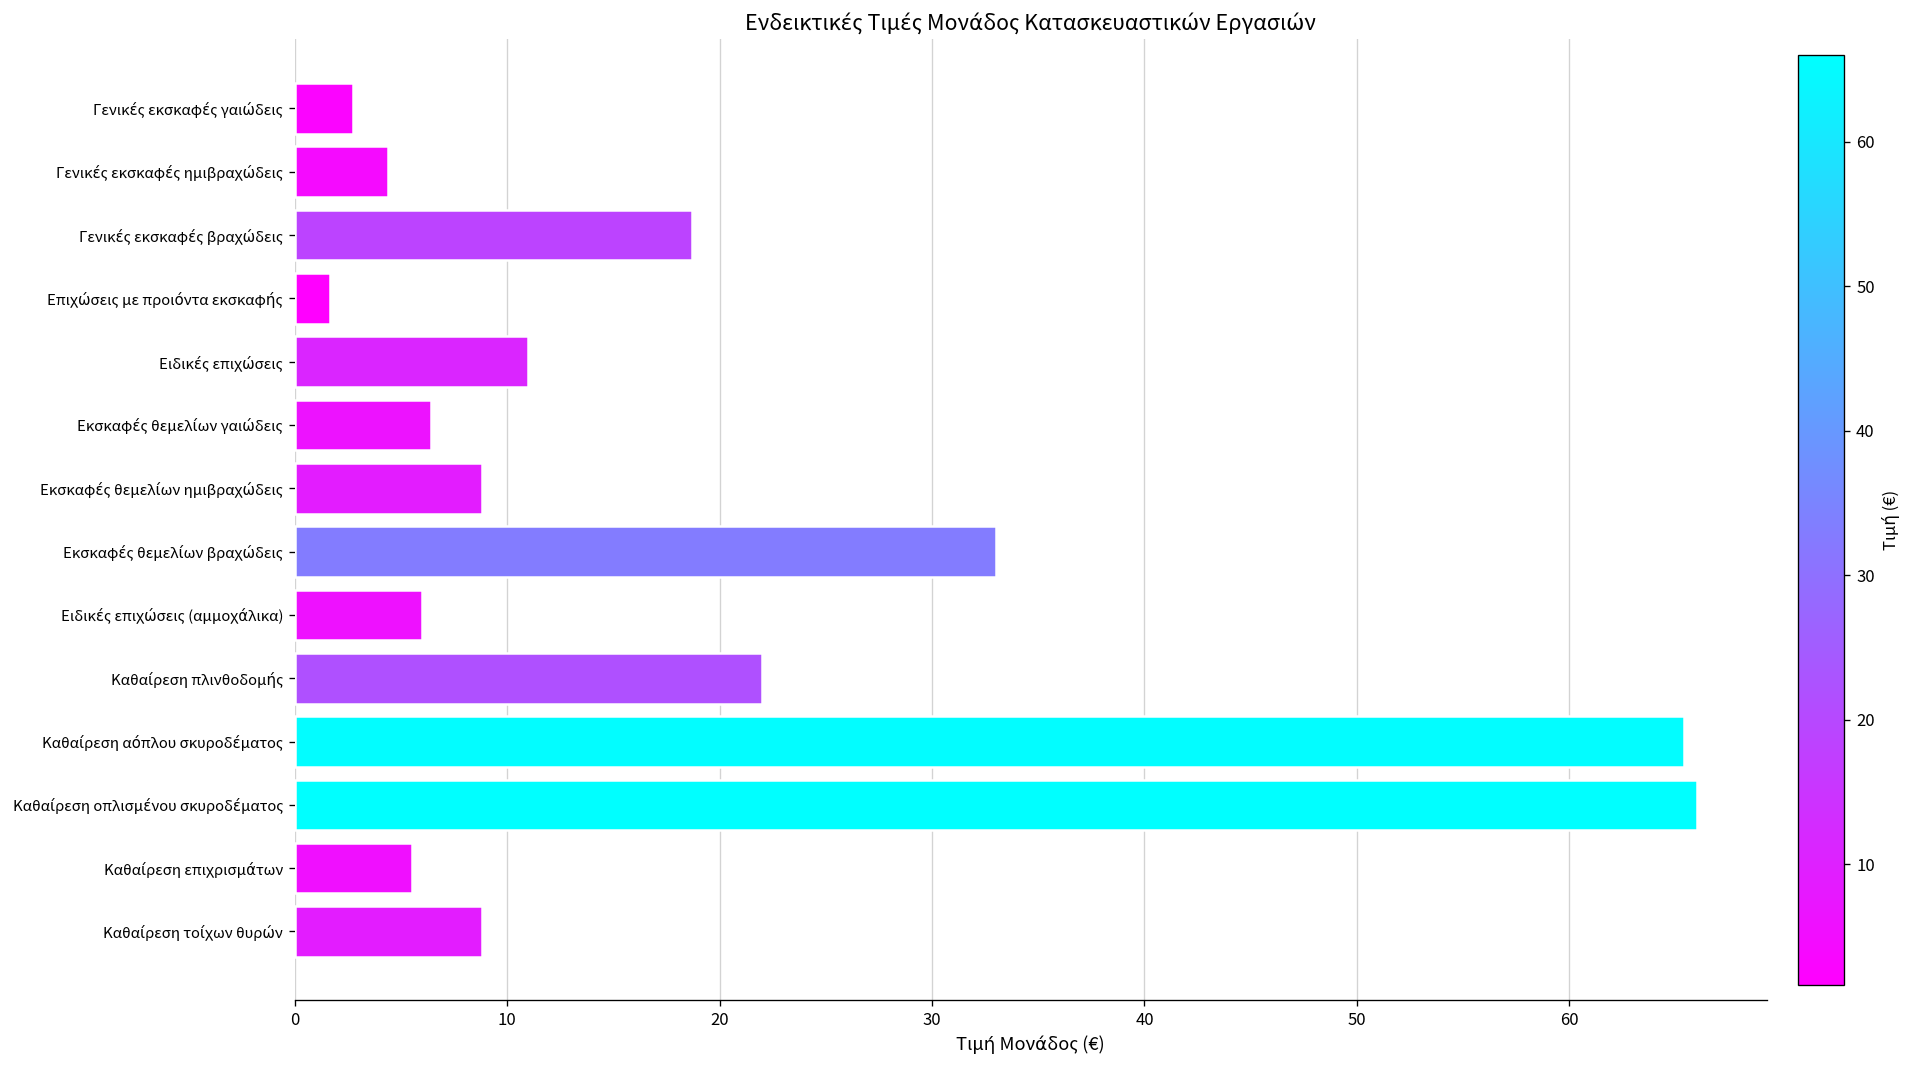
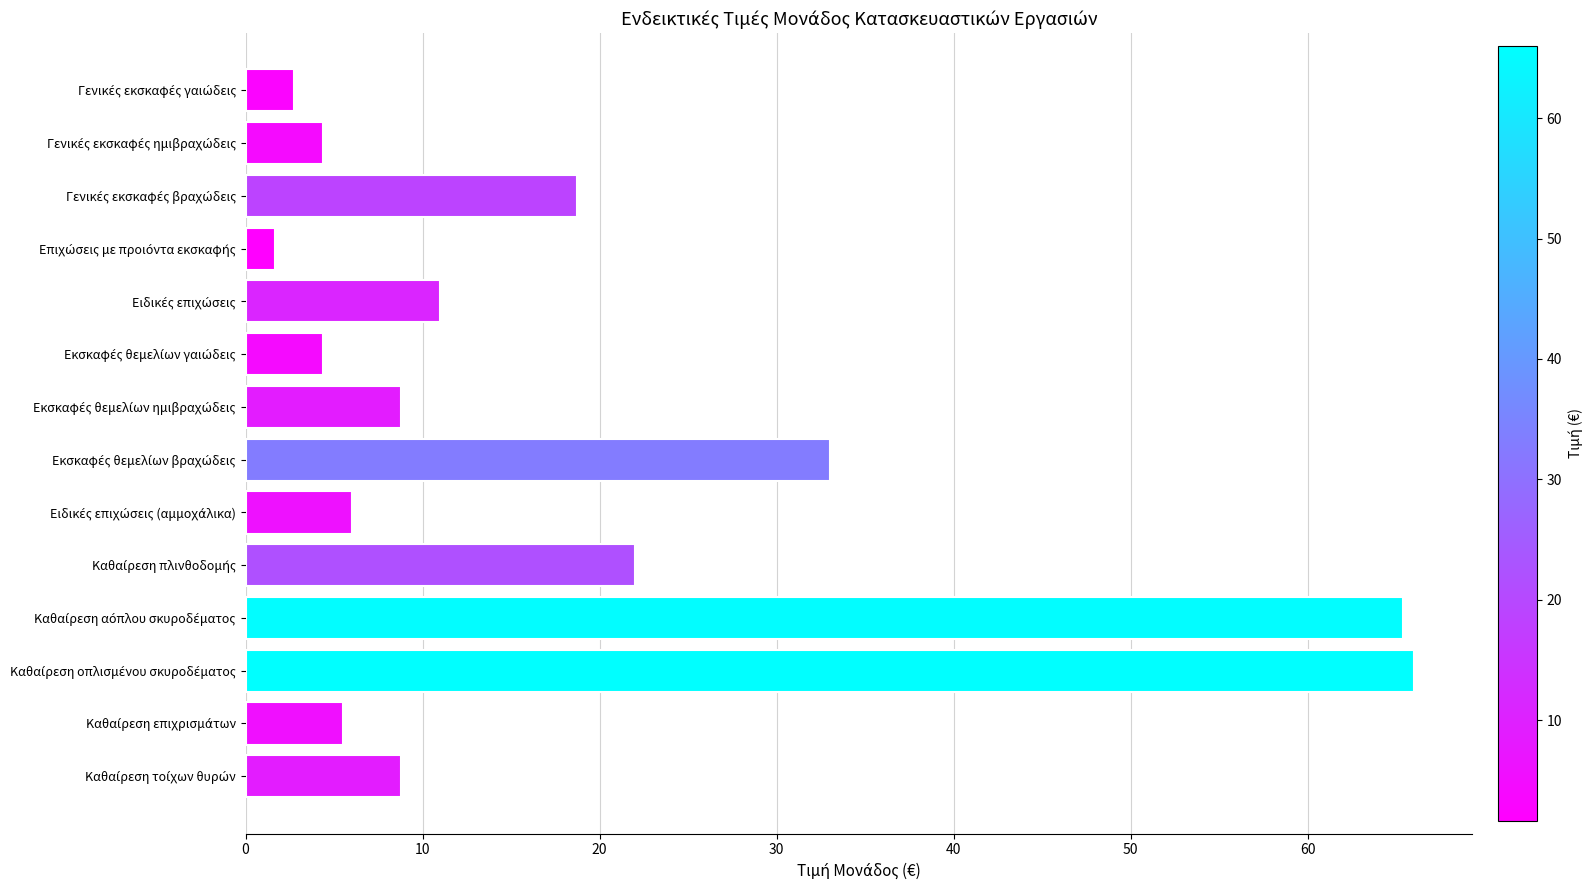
  {
    "Γενικές εκσκαφές γαιώδεις": 2.8,
    "Γενικές εκσκαφές ημιβραχώδεις": 4.4,
    "Γενικές εκσκαφές βραχώδεις": 18.7,
    "Επιχώσεις με προιόντα εκσκαφής": 1.7,
    "Ειδικές επιχώσεις": 11.0,
-   "Εκσκαφές θεμελίων γαιώδεις": 6.4,
+   "Εκσκαφές θεμελίων γαιώδεις": 4.4,
    "Εκσκαφές θεμελίων ημιβραχώδεις": 8.8,
    "Εκσκαφές θεμελίων βραχώδεις": 33.0,
    "Ειδικές επιχώσεις (αμμοχάλικα)": 6.0,
    "Καθαίρεση πλινθοδομής": 22.0,
    "Καθαίρεση αόπλου σκυροδέματος": 65.4,
    "Καθαίρεση οπλισμένου σκυροδέματος": 66.0,
    "Καθαίρεση επιχρισμάτων": 5.5,
    "Καθαίρεση τοίχων θυρών": 8.8
  }
